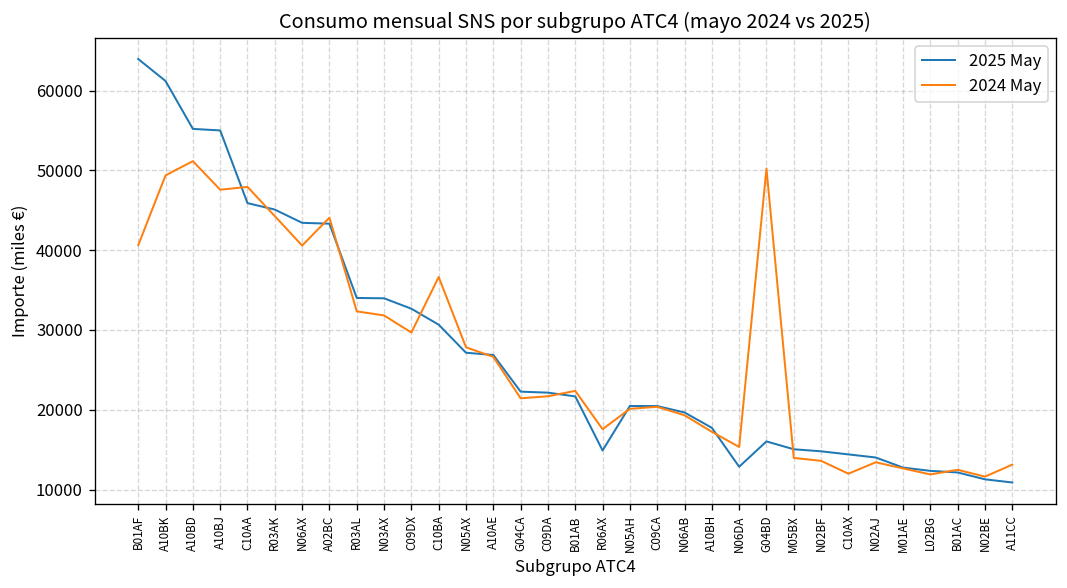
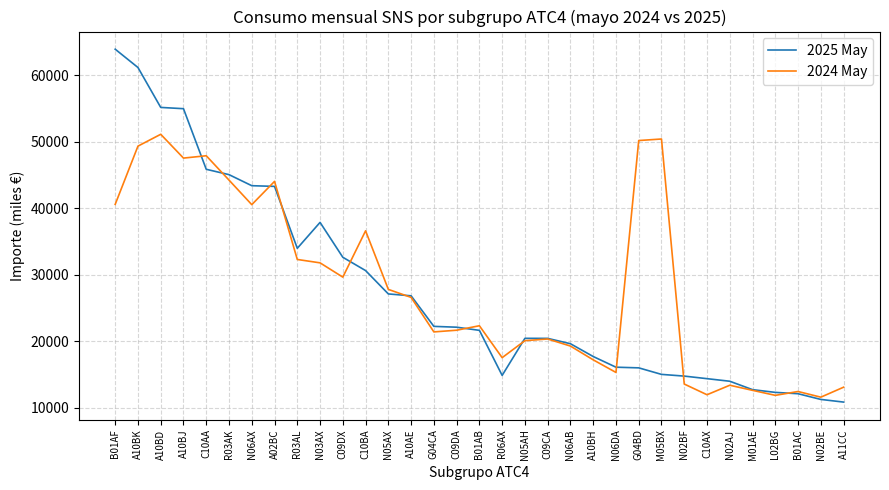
  {
    "2025 May": {
      "B01AF": 64000,
      "A10BK": 61000,
      "A10BD": 55000,
      "A10BJ": 55000,
      "C10AA": 46000,
      "R03AK": 45000,
      "N06AX": 43000,
      "A02BC": 43000,
      "R03AL": 34000,
-     "N03AX": 34000,
+     "N03AX": 38000,
      "C09DX": 33000,
      "C10BA": 31000,
      "N05AX": 27000,
      "G04CA": 22000,
      "C09DA": 22000,
      "B01AB": 22000,
      "R06AX": 15000,
      "A10BH": 18000,
-     "N06DA": 13000,
+     "N06DA": 16000,
      "G04BD": 16000,
      "M05BX": 15000,
      "N02BF": 15000,
      "C10AX": 14000,
      "N02AJ": 14000,
      "L02BG": 12000,
      "A11CC": 11000
    },
    "2024 May": {
      "B01AF": 41000,
      "A10BK": 49000,
      "A10BD": 51000,
      "A10BJ": 48000,
      "C10AA": 48000,
      "R03AK": 44000,
      "N06AX": 41000,
      "A02BC": 44000,
      "R03AL": 32000,
      "N03AX": 32000,
      "C09DX": 30000,
      "C10BA": 37000,
      "N05AX": 28000,
      "G04CA": 21000,
      "C09DA": 22000,
      "B01AB": 22000,
      "R06AX": 18000,
      "A10BH": 17000,
      "N06DA": 15000,
      "G04BD": 50000,
-     "M05BX": 14000,
+     "M05BX": 50000,
      "N02BF": 14000,
      "C10AX": 12000,
      "N02AJ": 13000,
      "L02BG": 12000,
      "A11CC": 13000
    }
  }
